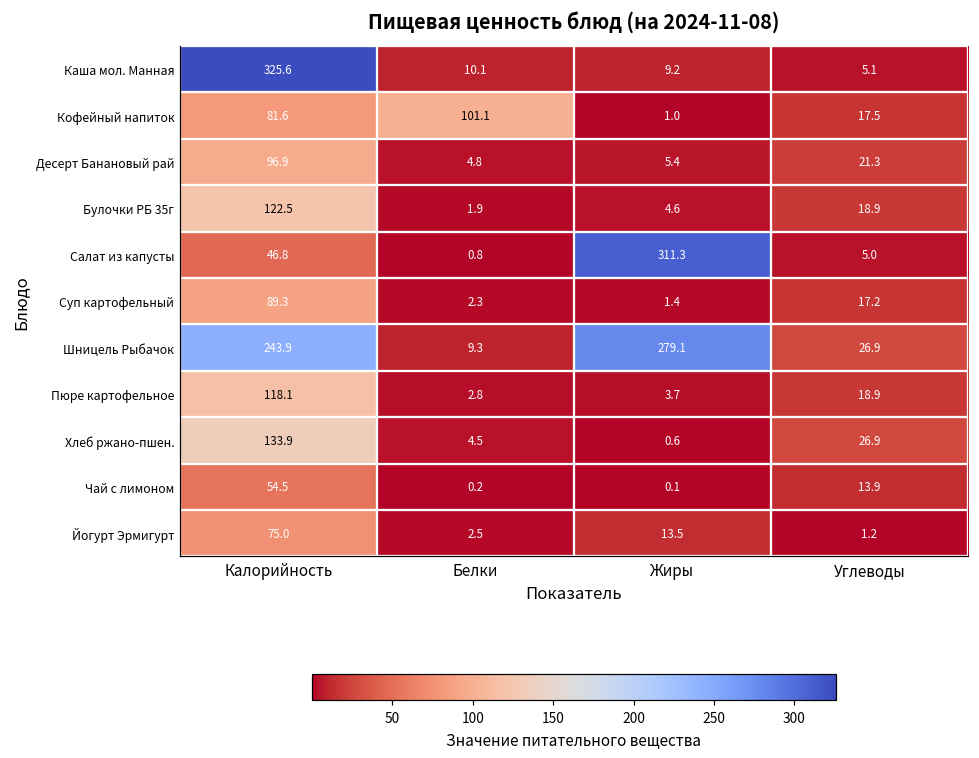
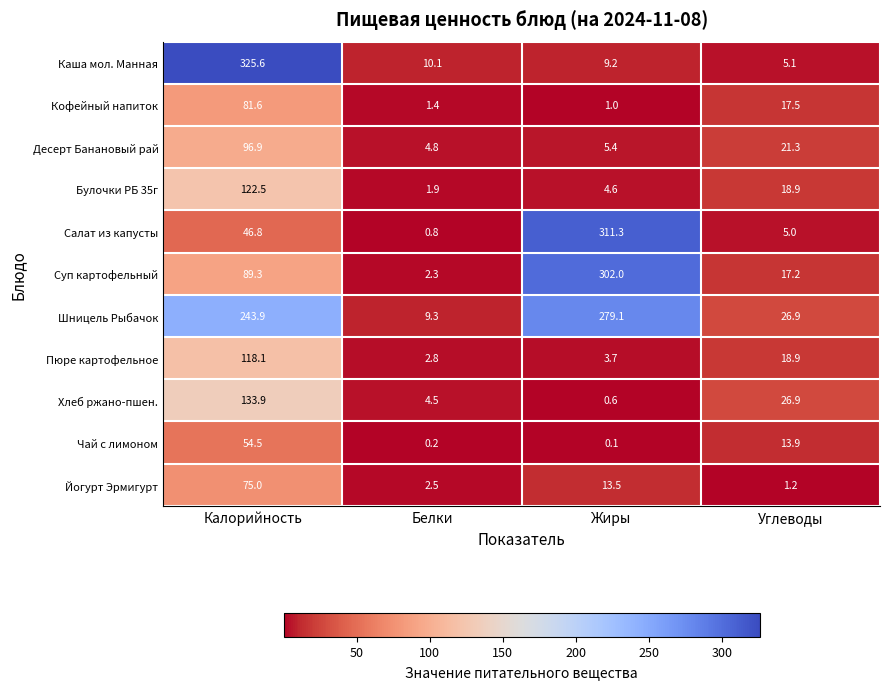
  {
    "Каша мол. Манная": {
      "Калорийность": 325.6,
      "Белки": 10.1,
      "Жиры": 9.2,
      "Углеводы": 5.1
    },
    "Кофейный напиток": {
      "Калорийность": 81.6,
-     "Белки": 101.1,
+     "Белки": 1.4,
      "Жиры": 1.0,
      "Углеводы": 17.5
    },
    "Десерт Банановый рай": {
      "Калорийность": 96.9,
      "Белки": 4.8,
      "Жиры": 5.4,
      "Углеводы": 21.3
    },
    "Булочки РБ 35г": {
      "Калорийность": 122.5,
      "Белки": 1.9,
      "Жиры": 4.6,
      "Углеводы": 18.9
    },
    "Салат из капусты": {
      "Калорийность": 46.8,
      "Белки": 0.8,
      "Жиры": 311.3,
      "Углеводы": 5.0
    },
    "Суп картофельный": {
      "Калорийность": 89.3,
      "Белки": 2.3,
-     "Жиры": 1.4,
+     "Жиры": 302.0,
      "Углеводы": 17.2
    },
    "Шницель Рыбачок": {
      "Калорийность": 243.9,
      "Белки": 9.3,
      "Жиры": 279.1,
      "Углеводы": 26.9
    },
    "Пюре картофельное": {
      "Калорийность": 118.1,
      "Белки": 2.8,
      "Жиры": 3.7,
      "Углеводы": 18.9
    },
    "Хлеб ржано-пшен.": {
      "Калорийность": 133.9,
      "Белки": 4.5,
      "Жиры": 0.6,
      "Углеводы": 26.9
    },
    "Чай с лимоном": {
      "Калорийность": 54.5,
      "Белки": 0.2,
      "Жиры": 0.1,
      "Углеводы": 13.9
    },
    "Йогурт Эрмигурт": {
      "Калорийность": 75.0,
      "Белки": 2.5,
      "Жиры": 13.5,
      "Углеводы": 1.2
    }
  }
